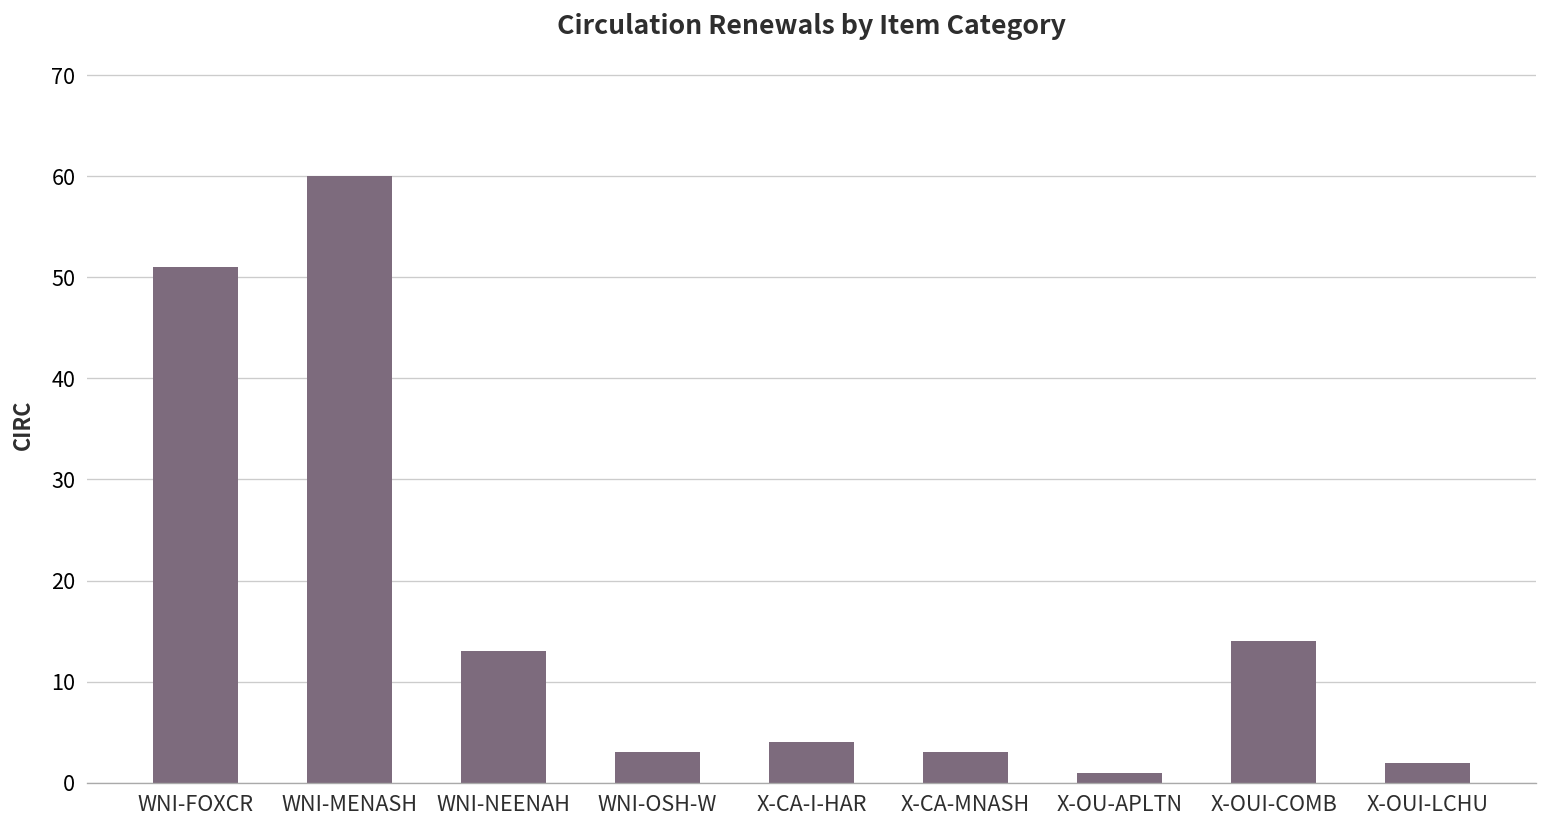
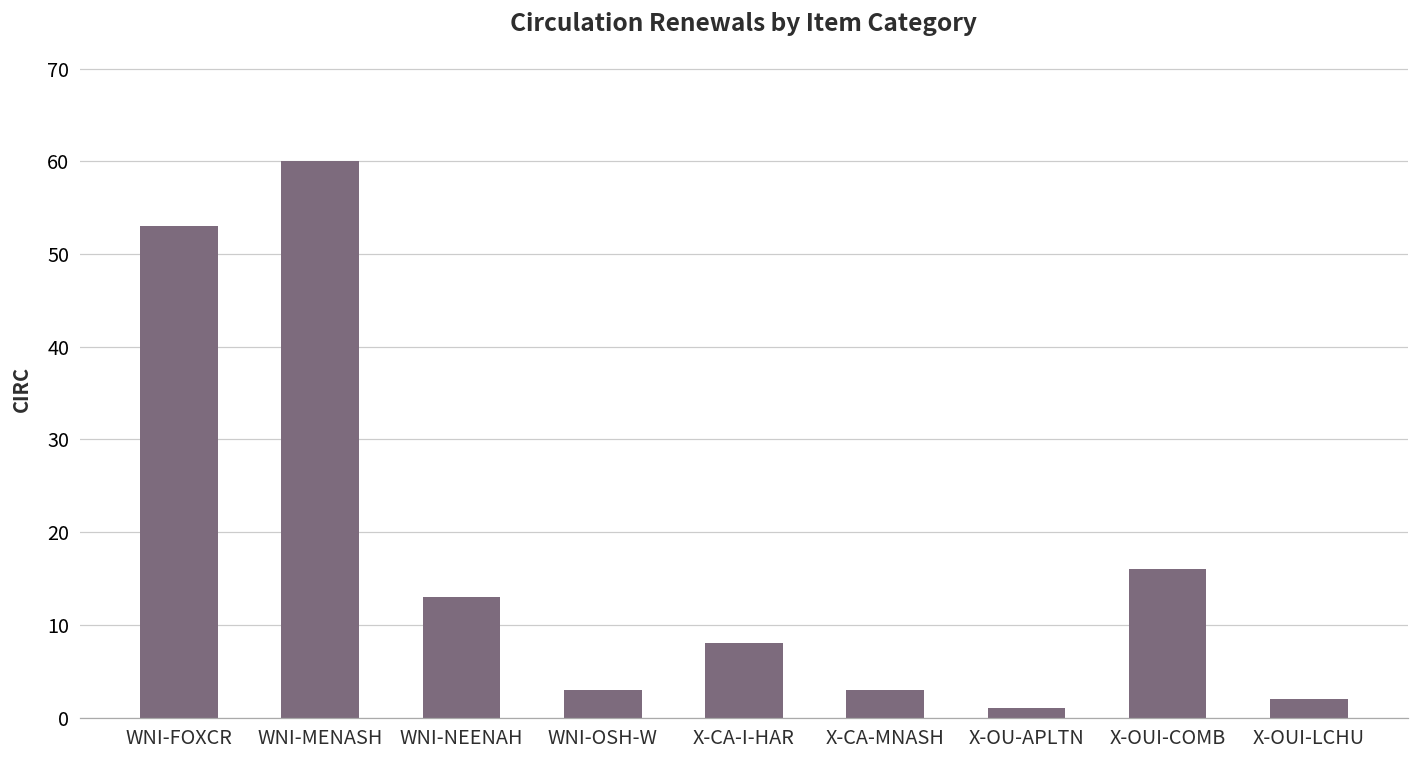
  {
-   "WNI-FOXCR": 51,
+   "WNI-FOXCR": 53,
    "WNI-MENASH": 60,
    "WNI-NEENAH": 13,
    "WNI-OSH-W": 3,
-   "X-CA-I-HAR": 4,
+   "X-CA-I-HAR": 8,
    "X-CA-MNASH": 3,
    "X-OU-APLTN": 1,
-   "X-OUI-COMB": 14,
+   "X-OUI-COMB": 16,
    "X-OUI-LCHU": 2
  }
